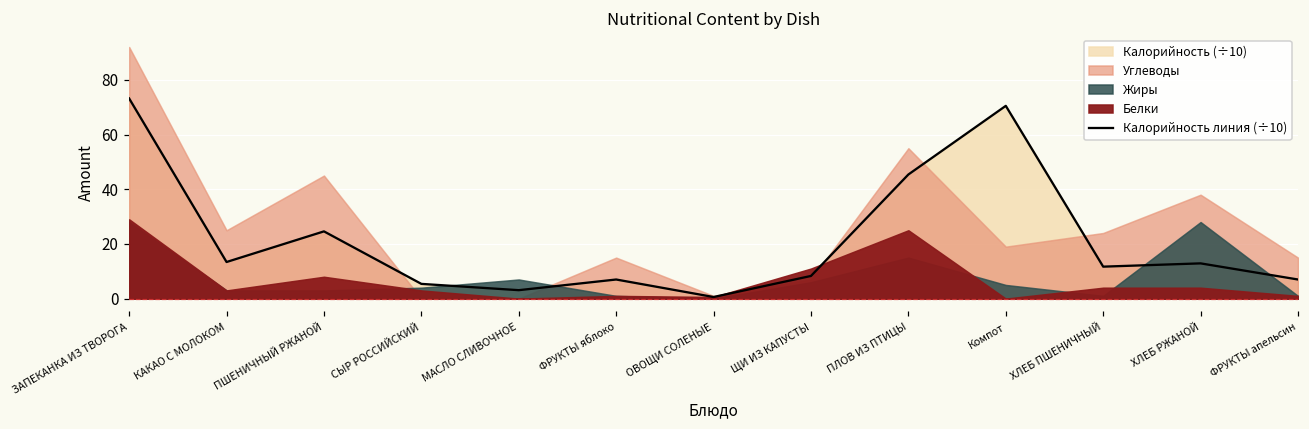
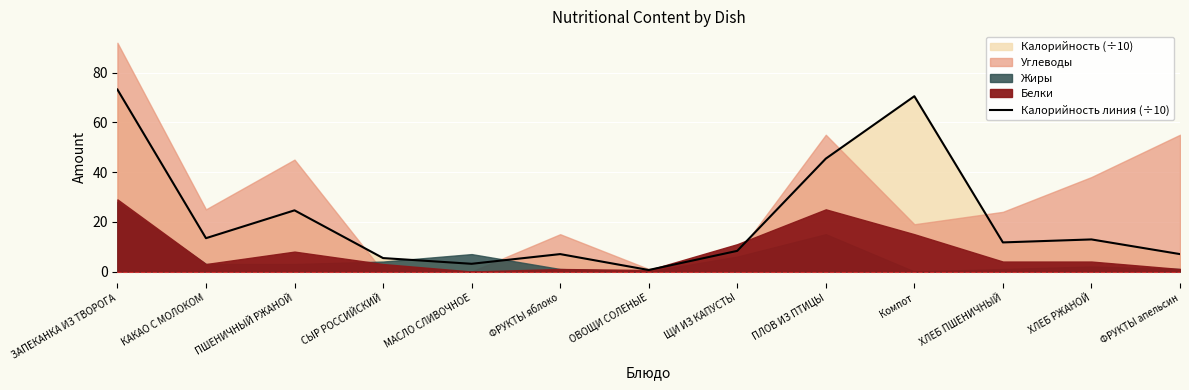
  {
    "Калорийность (÷10)": {
      "ЗАПЕКАНКА ИЗ ТВОРОГА": 73,
      "КАКАО С МОЛОКОМ": 13,
      "ПШЕНИЧНЫЙ РЖАНОЙ": 25,
      "СЫР РОССИЙСКИЙ": 5,
      "МАСЛО СЛИВОЧНОЕ": 3,
      "ФРУКТЫ яблоко": 7,
      "ЩИ ИЗ КАПУСТЫ": 8,
      "ПЛОВ ИЗ ПТИЦЫ": 45,
      "Компот": 71,
      "ХЛЕБ ПШЕНИЧНЫЙ": 12,
      "ХЛЕБ РЖАНОЙ": 13,
      "ФРУКТЫ апельсин": 7
    },
    "Углеводы": {
      "ЗАПЕКАНКА ИЗ ТВОРОГА": 92,
      "КАКАО С МОЛОКОМ": 25,
      "ПШЕНИЧНЫЙ РЖАНОЙ": 45,
      "СЫР РОССИЙСКИЙ": 0,
      "ФРУКТЫ яблоко": 15,
      "ЩИ ИЗ КАПУСТЫ": 7,
      "ПЛОВ ИЗ ПТИЦЫ": 55,
      "Компот": 19,
      "ХЛЕБ ПШЕНИЧНЫЙ": 24,
      "ХЛЕБ РЖАНОЙ": 38,
-     "ФРУКТЫ апельсин": 15
+     "ФРУКТЫ апельсин": 55
    },
    "Жиры": {
      "ПШЕНИЧНЫЙ РЖАНОЙ": 3,
      "МАСЛО СЛИВОЧНОЕ": 7,
      "ЩИ ИЗ КАПУСТЫ": 6,
      "ПЛОВ ИЗ ПТИЦЫ": 15,
-     "Компот": 5,
-     "ХЛЕБ РЖАНОЙ": 28
+     "Компот": 0,
+     "ХЛЕБ РЖАНОЙ": 2
    },
    "Белки": {
      "ПШЕНИЧНЫЙ РЖАНОЙ": 8,
      "ЩИ ИЗ КАПУСТЫ": 11,
      "ПЛОВ ИЗ ПТИЦЫ": 25,
-     "Компот": 0,
+     "Компот": 15,
      "ХЛЕБ ПШЕНИЧНЫЙ": 4,
      "ХЛЕБ РЖАНОЙ": 4
    }
  }
